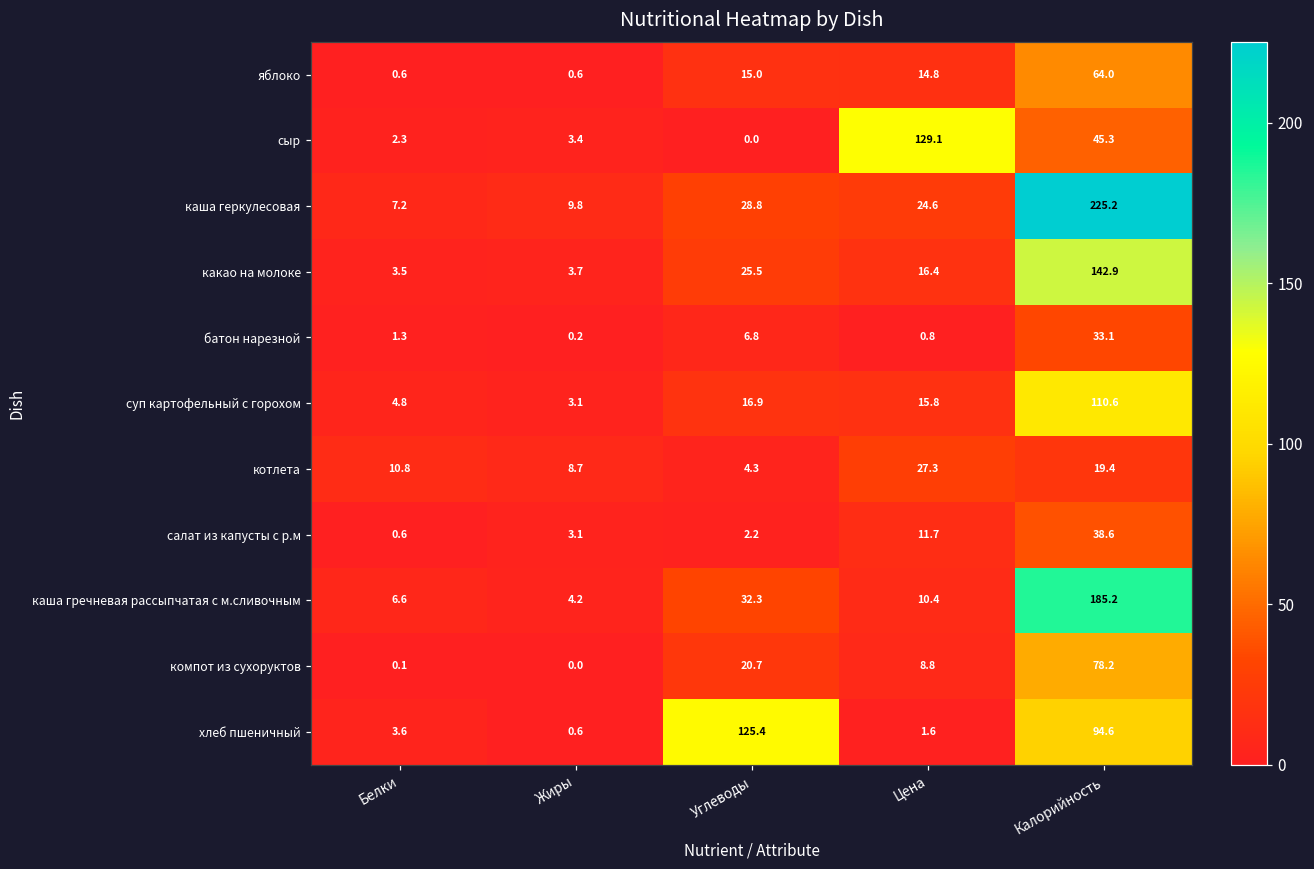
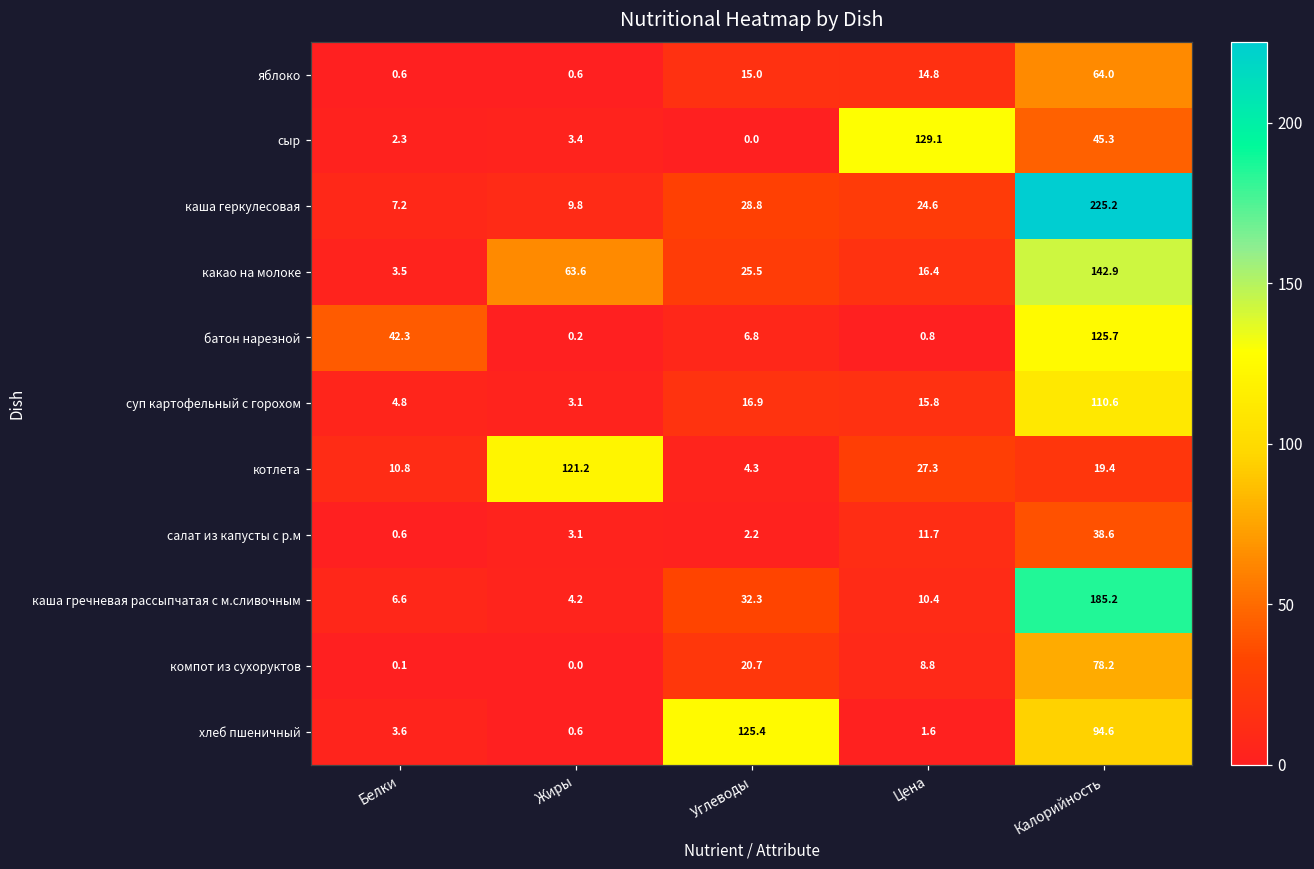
  {
    "яблоко": {
      "Белки": 0.6,
      "Жиры": 0.6,
      "Углеводы": 15.0,
      "Цена": 14.8,
      "Калорийность": 64.0
    },
    "сыр": {
      "Белки": 2.3,
      "Жиры": 3.4,
      "Углеводы": 0.0,
      "Цена": 129.1,
      "Калорийность": 45.3
    },
    "каша геркулесовая": {
      "Белки": 7.2,
      "Жиры": 9.8,
      "Углеводы": 28.8,
      "Цена": 24.6,
      "Калорийность": 225.2
    },
    "какао на молоке": {
      "Белки": 3.5,
-     "Жиры": 3.7,
+     "Жиры": 63.6,
      "Углеводы": 25.5,
      "Цена": 16.4,
      "Калорийность": 142.9
    },
    "батон нарезной": {
-     "Белки": 1.3,
+     "Белки": 42.3,
      "Жиры": 0.2,
      "Углеводы": 6.8,
      "Цена": 0.8,
-     "Калорийность": 33.1
+     "Калорийность": 125.7
    },
    "суп картофельный с горохом": {
      "Белки": 4.8,
      "Жиры": 3.1,
      "Углеводы": 16.9,
      "Цена": 15.8,
      "Калорийность": 110.6
    },
    "котлета": {
      "Белки": 10.8,
-     "Жиры": 8.7,
+     "Жиры": 121.2,
      "Углеводы": 4.3,
      "Цена": 27.3,
      "Калорийность": 19.4
    },
    "салат из капусты с р.м": {
      "Белки": 0.6,
      "Жиры": 3.1,
      "Углеводы": 2.2,
      "Цена": 11.7,
      "Калорийность": 38.6
    },
    "каша гречневая рассыпчатая с м.сливочным": {
      "Белки": 6.6,
      "Жиры": 4.2,
      "Углеводы": 32.3,
      "Цена": 10.4,
      "Калорийность": 185.2
    },
    "компот из сухоруктов": {
      "Белки": 0.1,
      "Жиры": 0.0,
      "Углеводы": 20.7,
      "Цена": 8.8,
      "Калорийность": 78.2
    },
    "хлеб пшеничный": {
      "Белки": 3.6,
      "Жиры": 0.6,
      "Углеводы": 125.4,
      "Цена": 1.6,
      "Калорийность": 94.6
    }
  }
